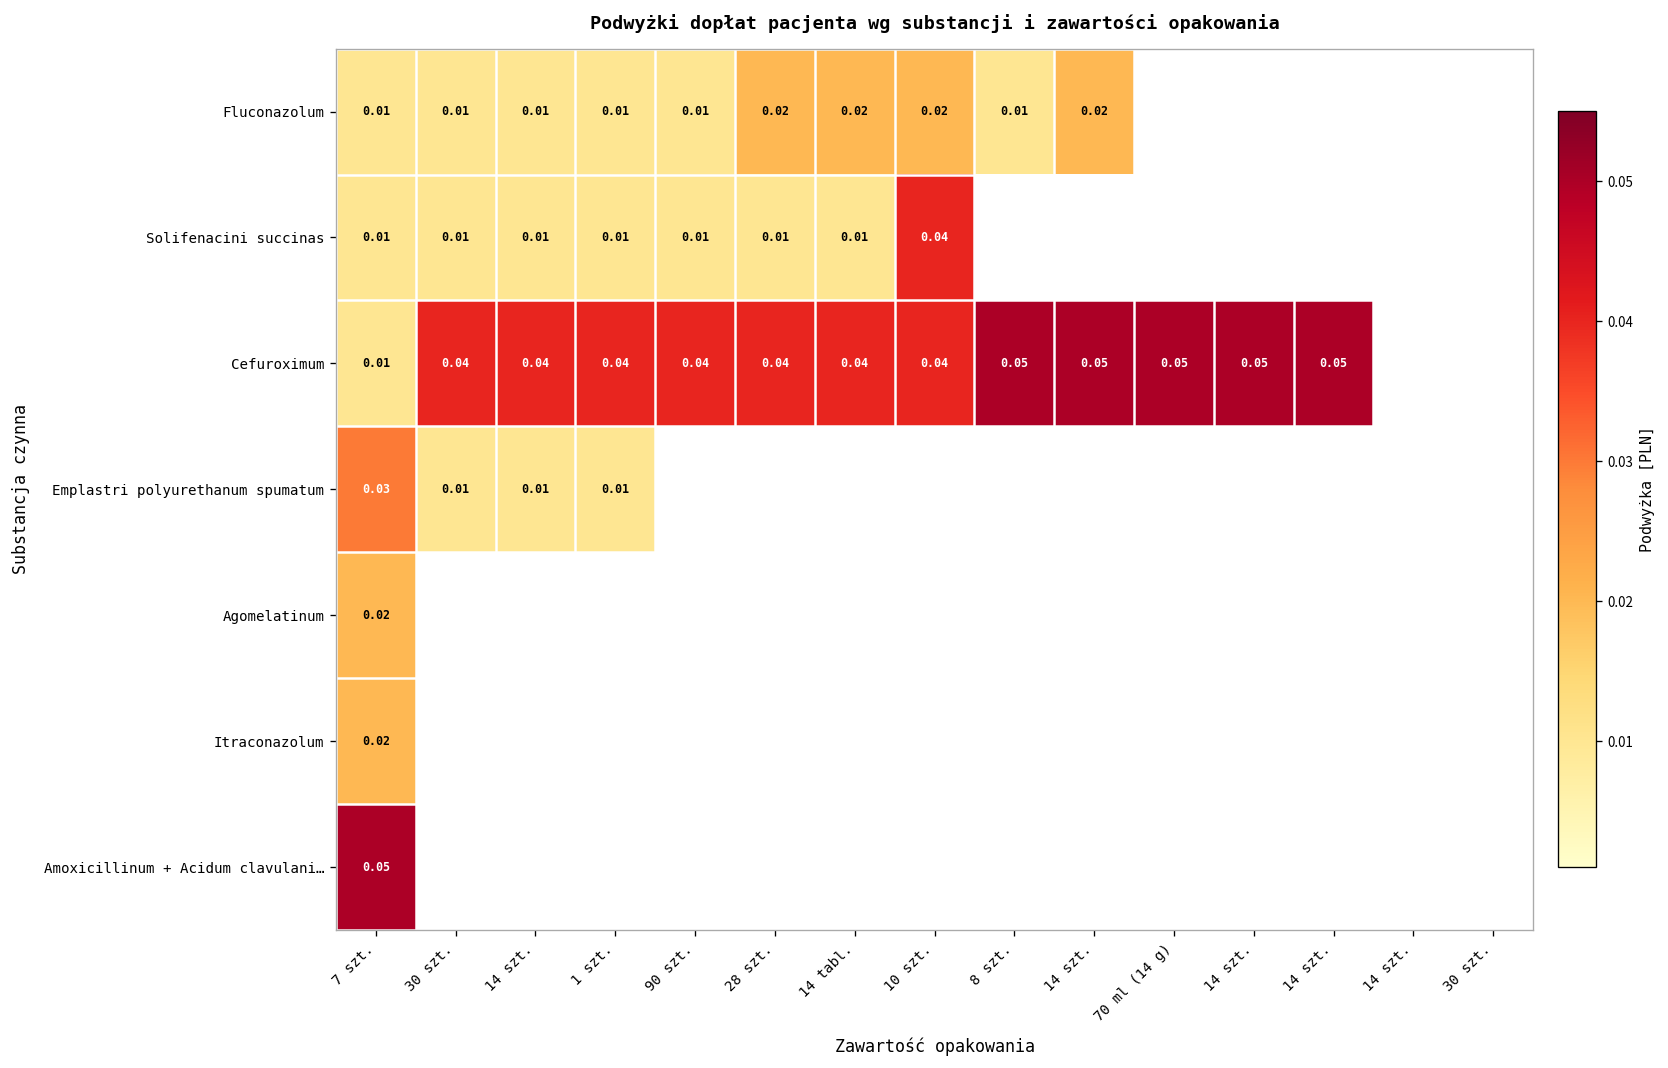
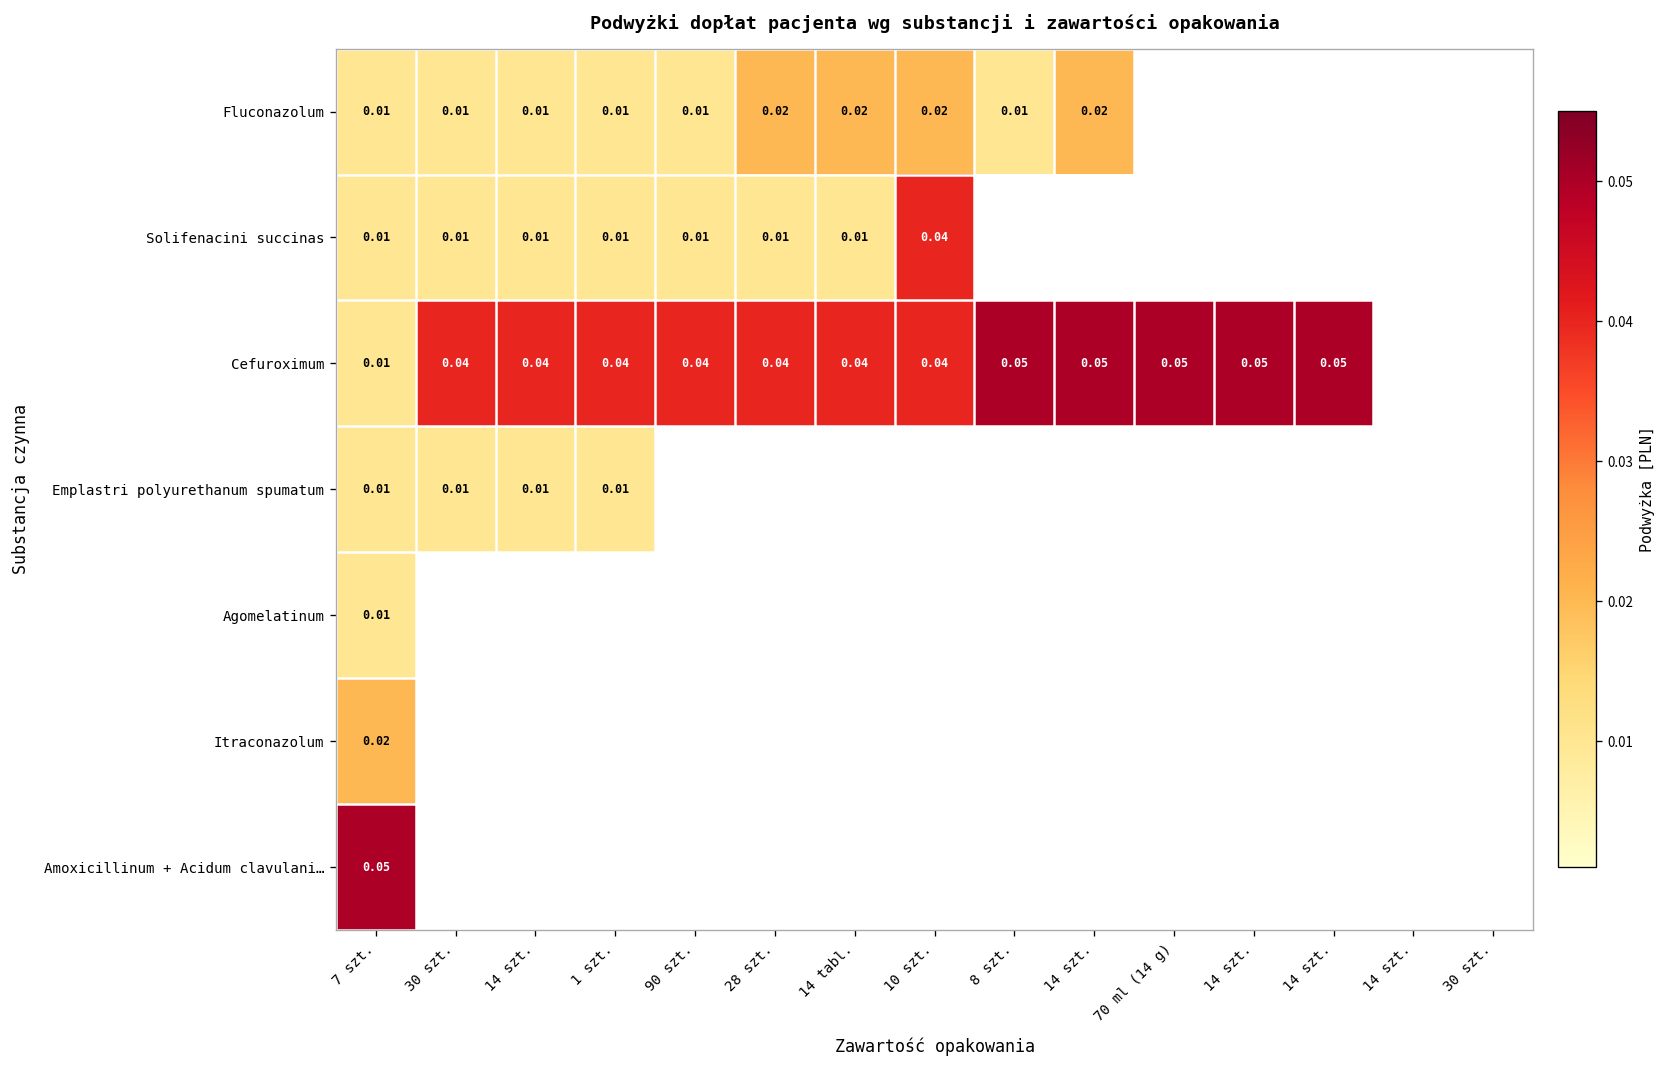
  {
    "Fluconazolum": {
      "7 szt.": 0.01,
      "1 szt.": 0.01,
      "90 szt.": 0.01,
      "28 szt.": 0.02,
      "14 tabl.": 0.02,
      "10 szt.": 0.02,
      "8 szt.": 0.01
    },
    "Solifenacini succinas": {
      "7 szt.": 0.01,
      "1 szt.": 0.01,
      "90 szt.": 0.01,
      "28 szt.": 0.01,
      "14 tabl.": 0.01,
      "10 szt.": 0.04
    },
    "Cefuroximum": {
      "7 szt.": 0.01,
      "1 szt.": 0.04,
      "90 szt.": 0.04,
      "28 szt.": 0.04,
      "14 tabl.": 0.04,
      "10 szt.": 0.04,
      "8 szt.": 0.05,
      "70 ml (14 g)": 0.05
    },
    "Emplastri polyurethanum spumatum": {
-     "7 szt.": 0.03,
+     "7 szt.": 0.01,
      "1 szt.": 0.01
    },
    "Agomelatinum": {
-     "7 szt.": 0.02
+     "7 szt.": 0.01
    },
    "Itraconazolum": {
      "7 szt.": 0.02
    },
    "Amoxicillinum + Acidum clavulani…": {
      "7 szt.": 0.05
    }
  }
